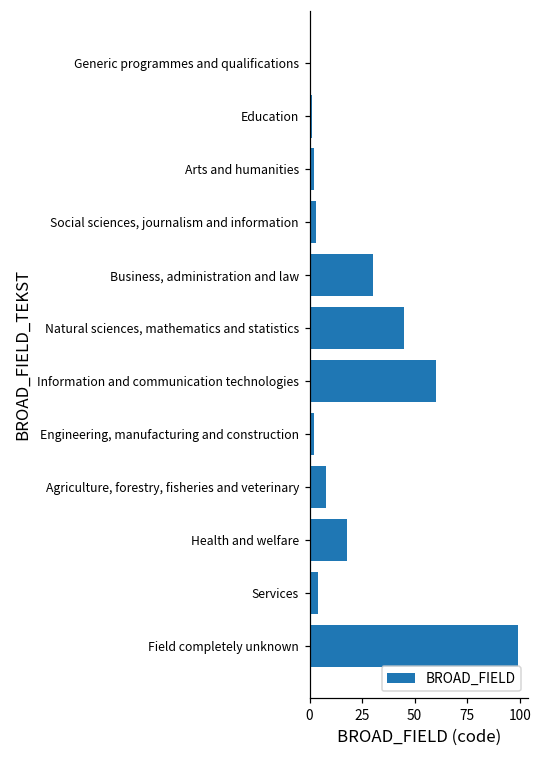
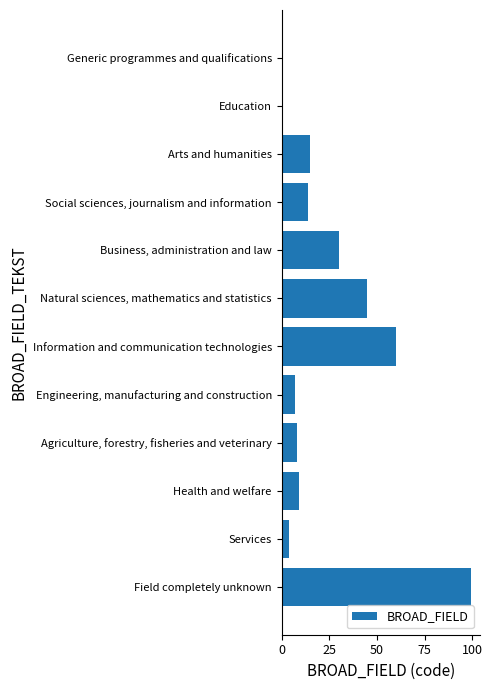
  {
    "Generic programmes and qualifications": 0,
-   "Arts and humanities": 2,
-   "Social sciences, journalism and information": 3,
+   "Arts and humanities": 15,
+   "Social sciences, journalism and information": 14,
    "Business, administration and law": 30,
    "Natural sciences, mathematics and statistics": 45,
    "Information and communication technologies": 60,
-   "Engineering, manufacturing and construction": 2,
+   "Engineering, manufacturing and construction": 7,
    "Agriculture, forestry, fisheries and veterinary": 8,
-   "Health and welfare": 18,
+   "Health and welfare": 9,
    "Services": 4,
    "Field completely unknown": 99
  }
